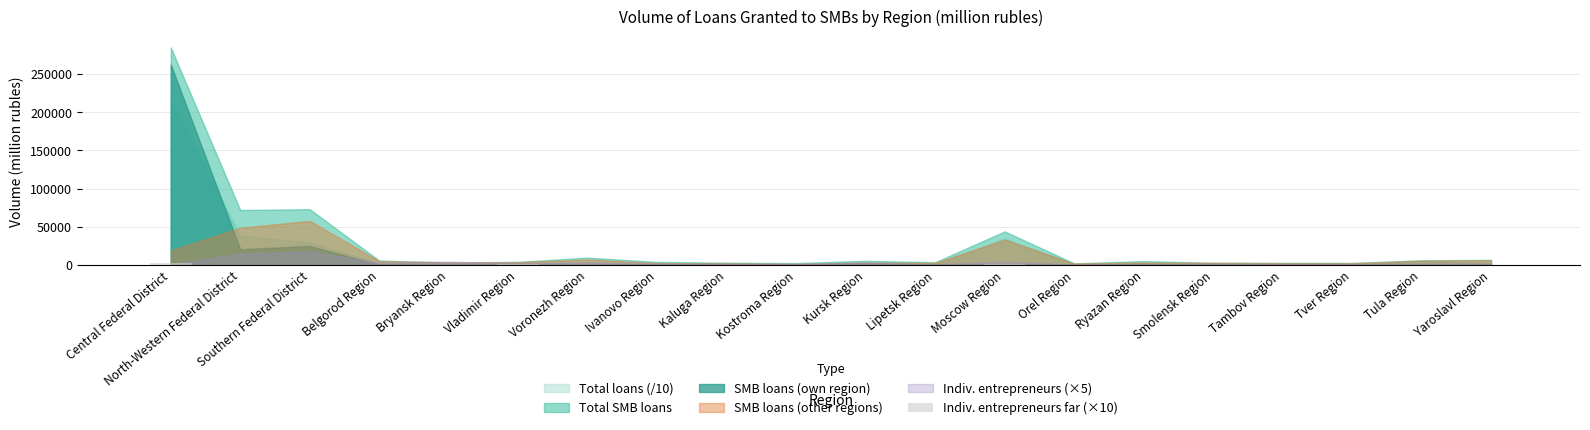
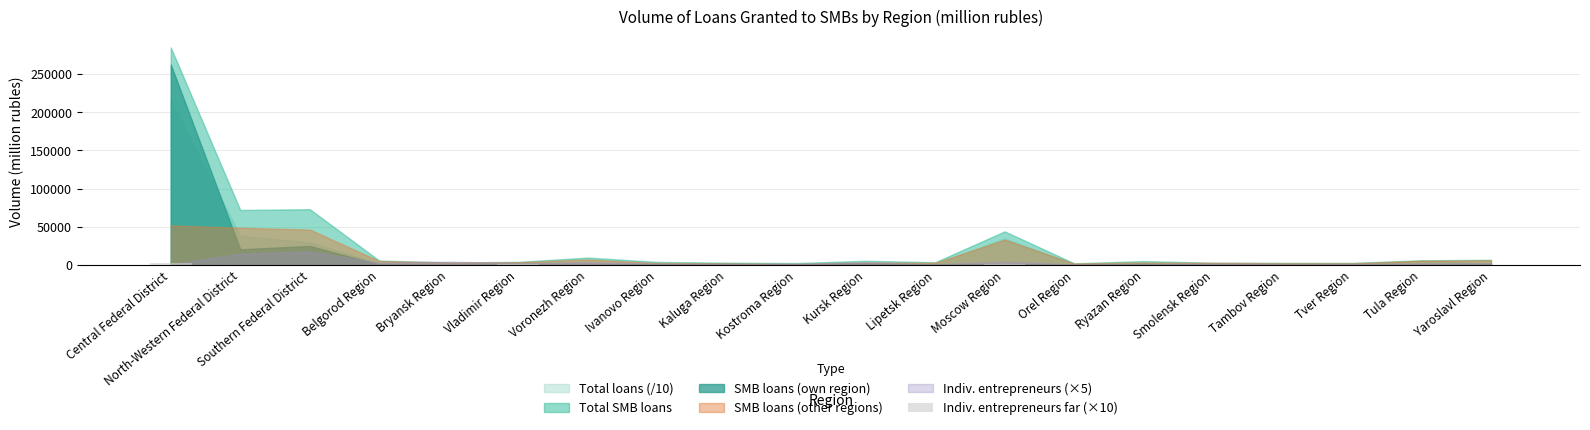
  {
    "SMB loans (other regions)": {
-     "Central Federal District": 20000,
+     "Central Federal District": 50000,
      "North-Western Federal District": 50000,
-     "Southern Federal District": 60000
+     "Southern Federal District": 50000
    }
  }
